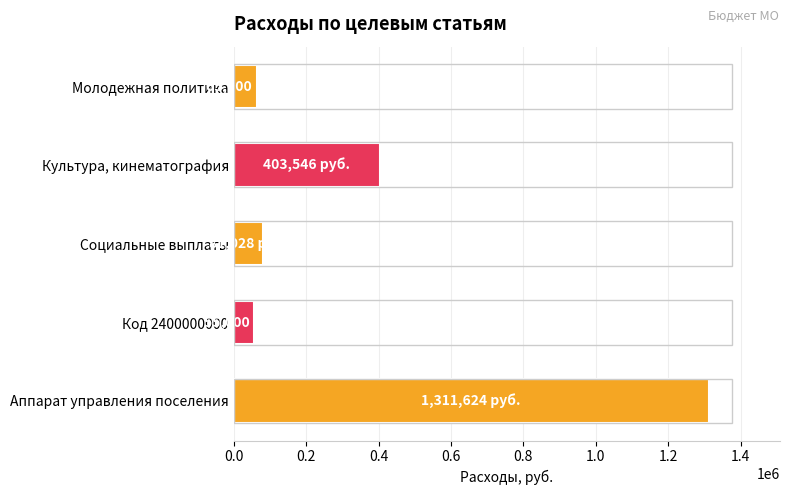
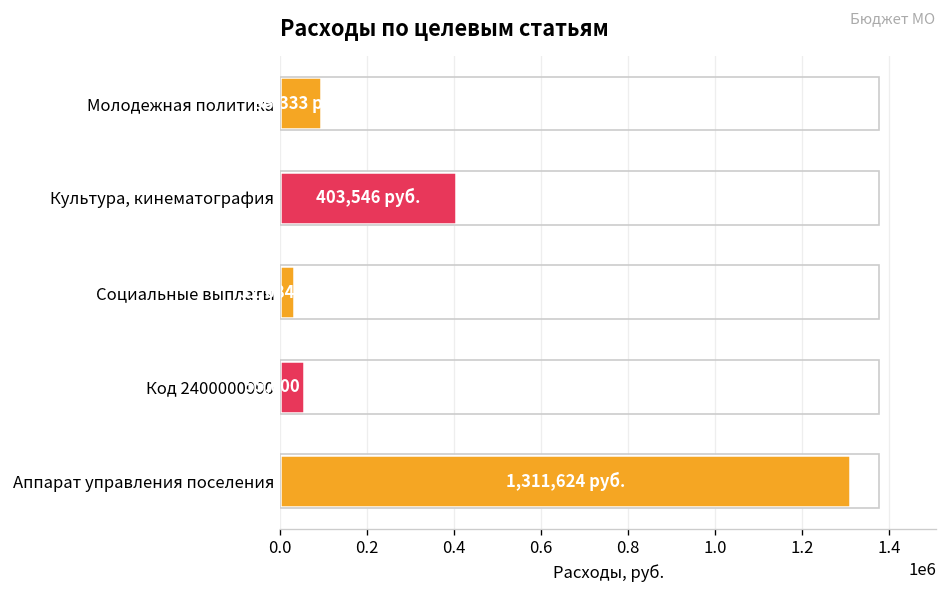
  {
-   "Молодежная политика": 70000,
-   "Социальные выплаты": 80000,
+   "Молодежная политика": 90000,
+   "Социальные выплаты": 30000,
    "Код 2400000000": 60000
  }
